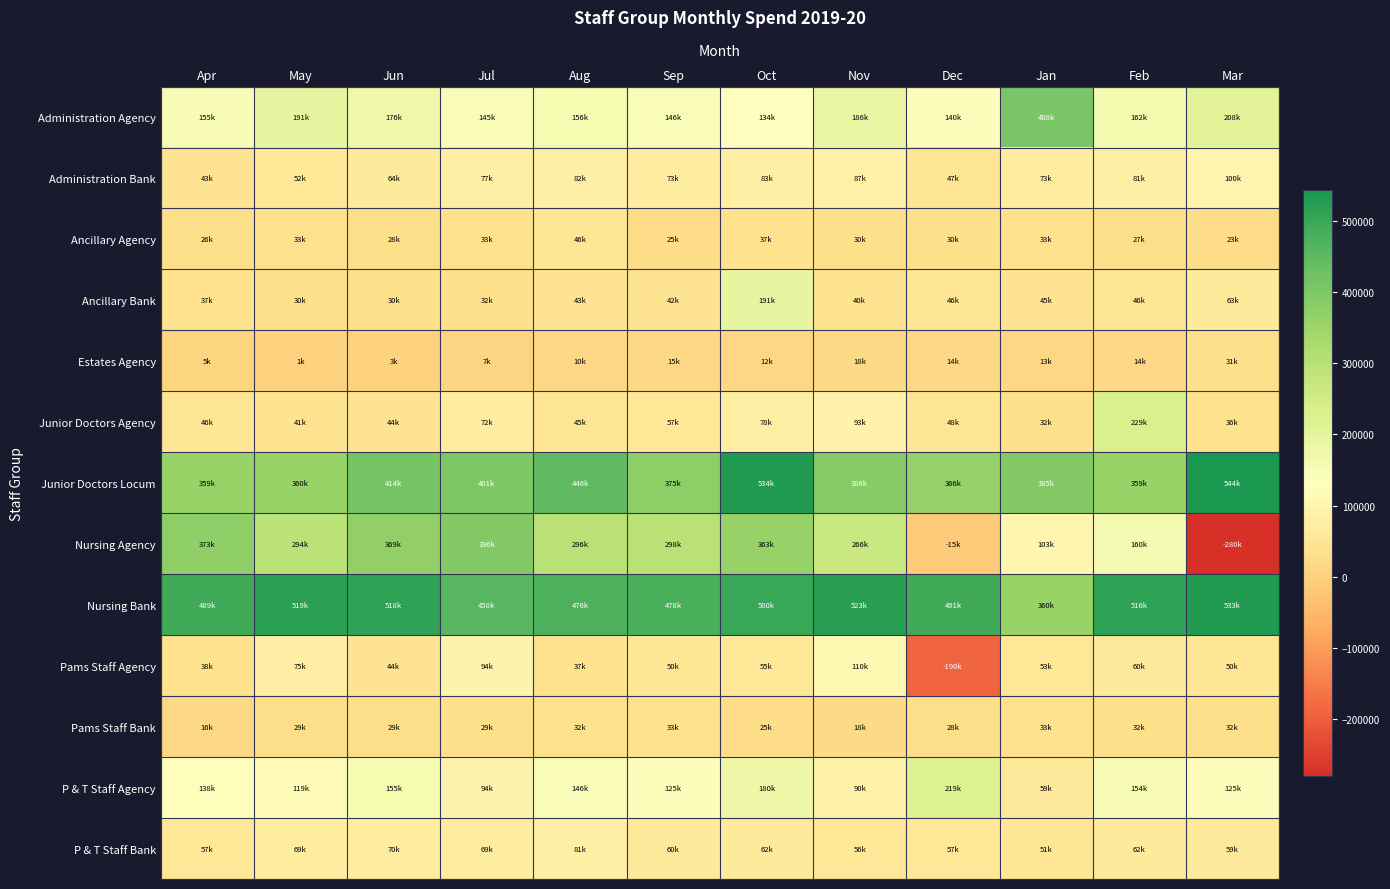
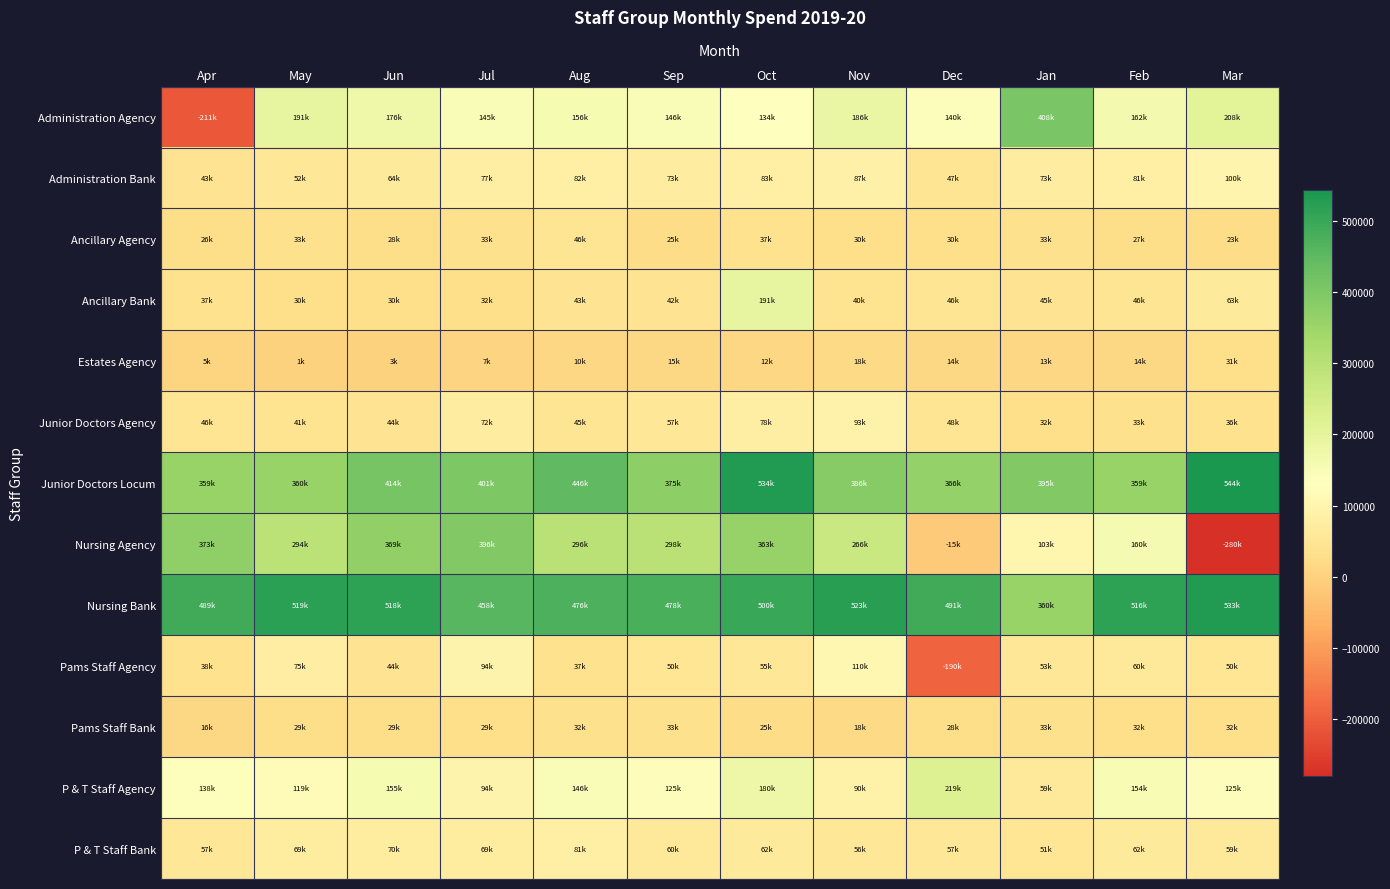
  {
    "Administration Agency": {
-     "Apr": "155k",
+     "Apr": "-211k",
      "May": "191k",
      "Jun": "176k",
      "Jul": "145k",
      "Aug": "156k",
      "Sep": "146k",
      "Oct": "134k",
      "Nov": "186k",
      "Dec": "140k",
      "Jan": "408k",
      "Feb": "162k",
      "Mar": "208k"
    },
    "Administration Bank": {
      "Apr": "43k",
      "May": "52k",
      "Jun": "64k",
      "Jul": "77k",
      "Aug": "82k",
      "Sep": "73k",
      "Oct": "83k",
      "Nov": "87k",
      "Dec": "47k",
      "Jan": "73k",
      "Feb": "81k",
      "Mar": "100k"
    },
    "Ancillary Agency": {
      "Apr": "26k",
      "May": "33k",
      "Jun": "28k",
      "Jul": "33k",
      "Aug": "46k",
      "Sep": "25k",
      "Oct": "37k",
      "Nov": "30k",
      "Dec": "30k",
      "Jan": "33k",
      "Feb": "27k",
      "Mar": "23k"
    },
    "Ancillary Bank": {
      "Apr": "37k",
      "May": "30k",
      "Jun": "30k",
      "Jul": "32k",
      "Aug": "43k",
      "Sep": "42k",
      "Oct": "191k",
      "Nov": "40k",
      "Dec": "46k",
      "Jan": "45k",
      "Feb": "46k",
      "Mar": "63k"
    },
    "Estates Agency": {
      "Apr": "5k",
      "May": "1k",
      "Jun": "3k",
      "Jul": "7k",
      "Aug": "10k",
      "Sep": "15k",
      "Oct": "12k",
      "Nov": "18k",
      "Dec": "14k",
      "Jan": "13k",
      "Feb": "14k",
      "Mar": "31k"
    },
    "Junior Doctors Agency": {
      "Apr": "46k",
      "May": "41k",
      "Jun": "44k",
      "Jul": "72k",
      "Aug": "45k",
      "Sep": "57k",
      "Oct": "78k",
      "Nov": "93k",
      "Dec": "48k",
      "Jan": "32k",
-     "Feb": "229k",
+     "Feb": "33k",
      "Mar": "36k"
    },
    "Junior Doctors Locum": {
      "Apr": "359k",
      "May": "360k",
      "Jun": "414k",
      "Jul": "401k",
      "Aug": "446k",
      "Sep": "375k",
      "Oct": "534k",
      "Nov": "386k",
      "Dec": "366k",
      "Jan": "395k",
      "Feb": "359k",
      "Mar": "544k"
    },
    "Nursing Agency": {
      "Apr": "373k",
      "May": "294k",
      "Jun": "369k",
      "Jul": "396k",
      "Aug": "296k",
      "Sep": "298k",
      "Oct": "363k",
      "Nov": "266k",
      "Dec": "-15k",
      "Jan": "103k",
      "Feb": "160k",
      "Mar": "-280k"
    },
    "Nursing Bank": {
      "Apr": "489k",
      "May": "519k",
      "Jun": "518k",
      "Jul": "458k",
      "Aug": "476k",
      "Sep": "478k",
      "Oct": "500k",
      "Nov": "523k",
      "Dec": "491k",
      "Jan": "360k",
      "Feb": "516k",
      "Mar": "533k"
    },
    "Pams Staff Agency": {
      "Apr": "38k",
      "May": "75k",
      "Jun": "44k",
      "Jul": "94k",
      "Aug": "37k",
      "Sep": "50k",
      "Oct": "55k",
      "Nov": "110k",
      "Dec": "-190k",
      "Jan": "53k",
      "Feb": "60k",
      "Mar": "50k"
    },
    "Pams Staff Bank": {
      "Apr": "16k",
      "May": "29k",
      "Jun": "29k",
      "Jul": "29k",
      "Aug": "32k",
      "Sep": "33k",
      "Oct": "25k",
      "Nov": "18k",
      "Dec": "28k",
      "Jan": "33k",
      "Feb": "32k",
      "Mar": "32k"
    },
    "P & T Staff Agency": {
      "Apr": "138k",
      "May": "119k",
      "Jun": "155k",
      "Jul": "94k",
      "Aug": "146k",
      "Sep": "125k",
      "Oct": "180k",
      "Nov": "90k",
      "Dec": "219k",
      "Jan": "59k",
      "Feb": "154k",
      "Mar": "125k"
    },
    "P & T Staff Bank": {
      "Apr": "57k",
      "May": "69k",
      "Jun": "70k",
      "Jul": "69k",
      "Aug": "81k",
      "Sep": "60k",
      "Oct": "62k",
      "Nov": "56k",
      "Dec": "57k",
      "Jan": "51k",
      "Feb": "62k",
      "Mar": "59k"
    }
  }
